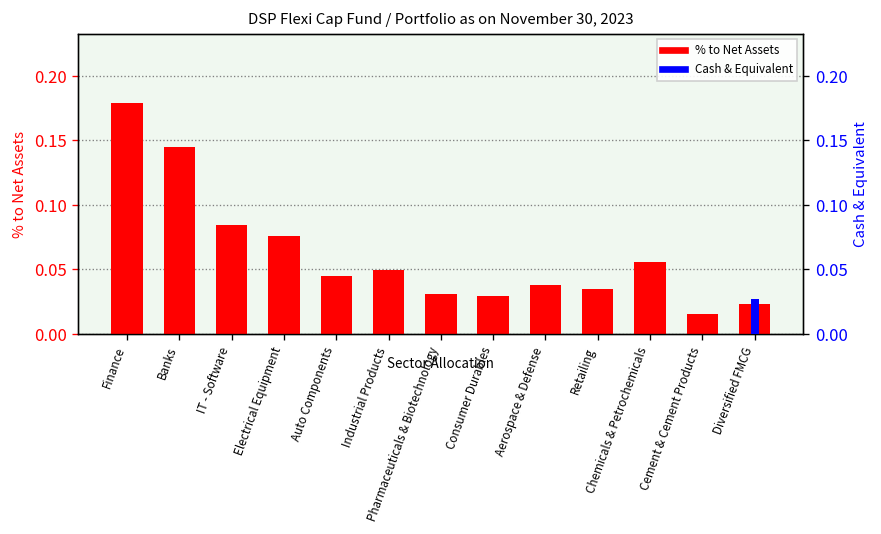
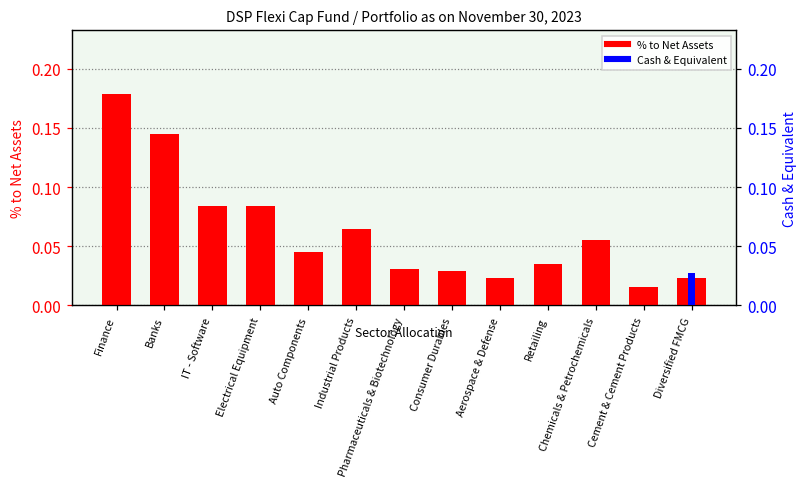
  {
    "% to Net Assets": {
-     "Electrical Equipment": 0.076,
+     "Electrical Equipment": 0.084,
      "Auto Components": 0.045,
-     "Industrial Products": 0.050,
+     "Industrial Products": 0.064,
      "Pharmaceuticals & Biotechnology": 0.031,
      "Consumer Durables": 0.029,
-     "Aerospace & Defense": 0.038,
+     "Aerospace & Defense": 0.023,
      "Chemicals & Petrochemicals": 0.055,
      "Cement & Cement Products": 0.015
    },
    "Cash & Equivalent": {
      "Electrical Equipment": 0.000,
      "Auto Components": 0.000,
      "Industrial Products": 0.000,
      "Pharmaceuticals & Biotechnology": 0.000,
      "Consumer Durables": 0.000,
      "Aerospace & Defense": 0.000,
      "Chemicals & Petrochemicals": 0.000,
      "Cement & Cement Products": 0.000
    }
  }
